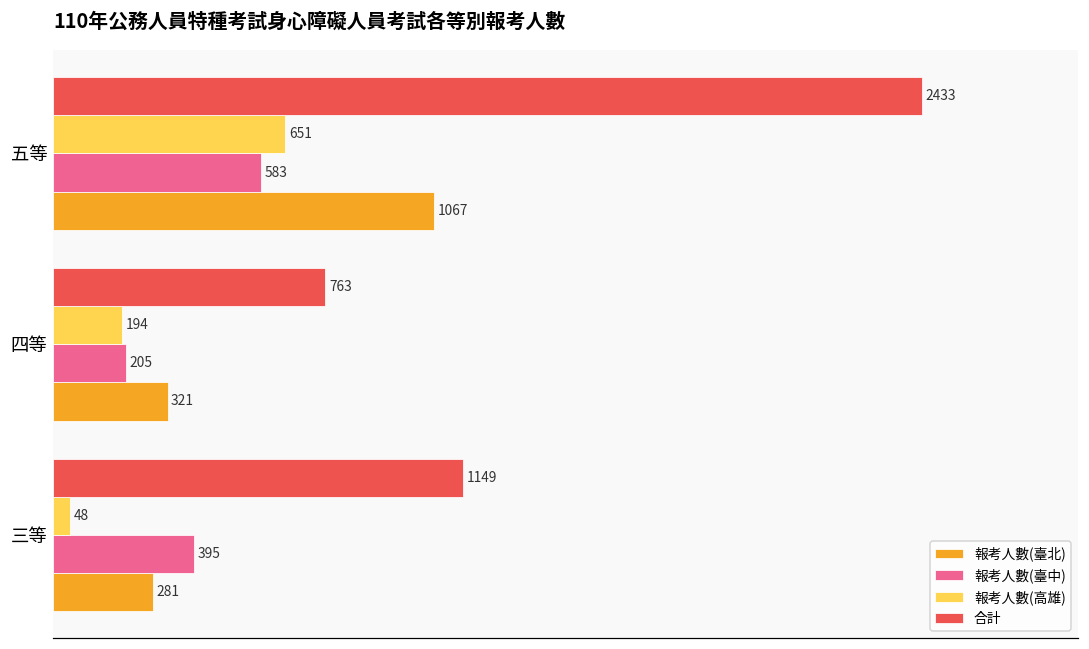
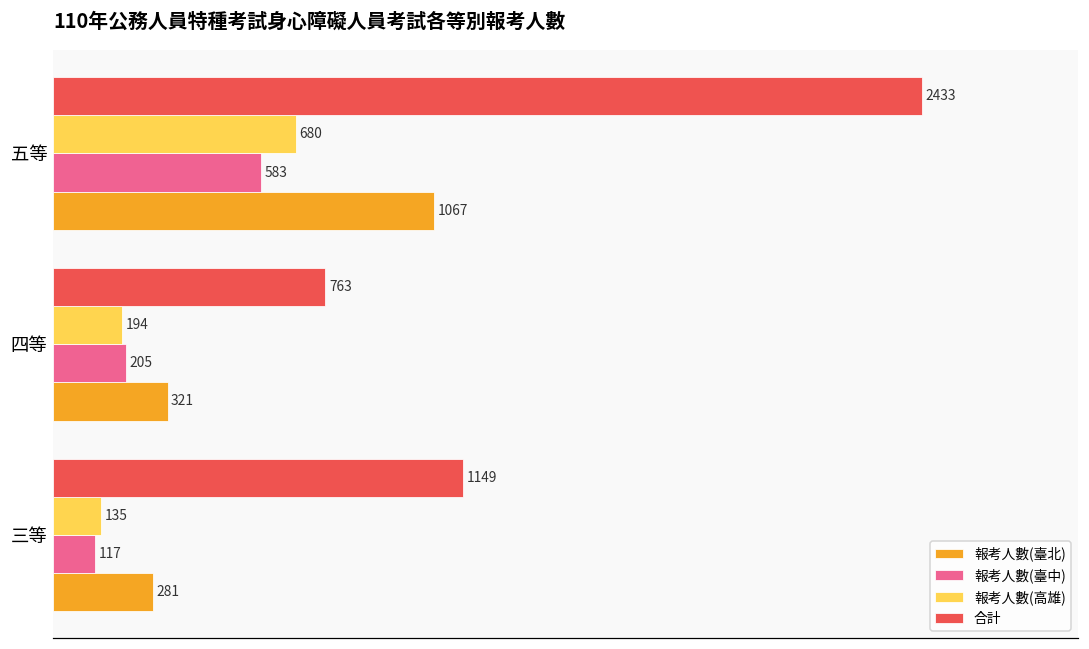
  {
    "報考人數(臺北)": {
      "五等": 1067,
      "四等": 321,
      "三等": 281
    },
    "報考人數(臺中)": {
      "五等": 583,
      "四等": 205,
-     "三等": 395
+     "三等": 117
    },
    "報考人數(高雄)": {
-     "五等": 651,
+     "五等": 680,
      "四等": 194,
-     "三等": 48
+     "三等": 135
    },
    "合計": {
      "五等": 2433,
      "四等": 763,
      "三等": 1149
    }
  }
